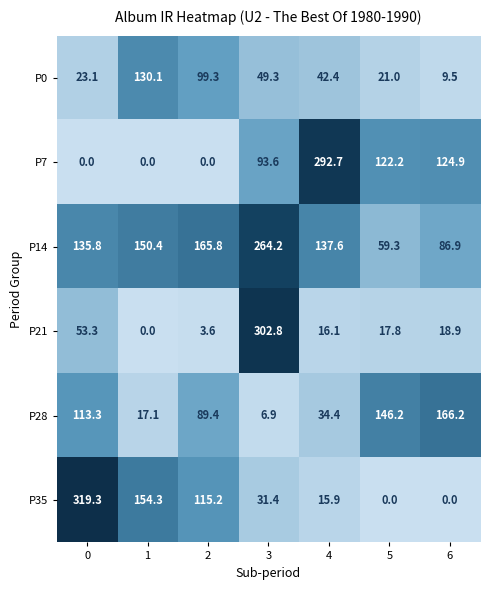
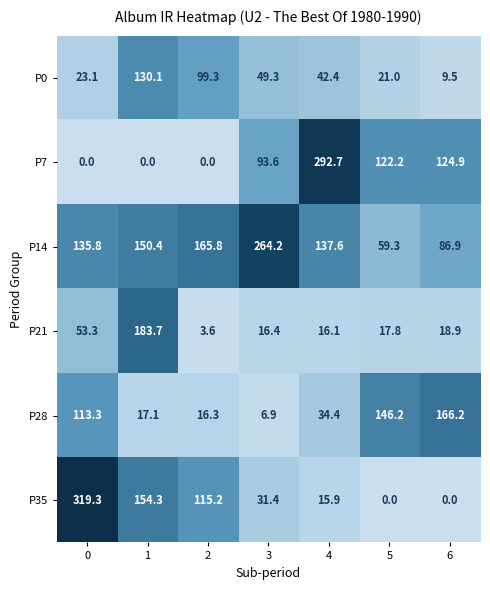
  {
    "P0": {
      "0": 23.1,
      "1": 130.1,
      "2": 99.3,
      "3": 49.3,
      "4": 42.4,
      "5": 21.0,
      "6": 9.5
    },
    "P7": {
      "0": 0.0,
      "1": 0.0,
      "2": 0.0,
      "3": 93.6,
      "4": 292.7,
      "5": 122.2,
      "6": 124.9
    },
    "P14": {
      "0": 135.8,
      "1": 150.4,
      "2": 165.8,
      "3": 264.2,
      "4": 137.6,
      "5": 59.3,
      "6": 86.9
    },
    "P21": {
      "0": 53.3,
-     "1": 0.0,
+     "1": 183.7,
      "2": 3.6,
-     "3": 302.8,
+     "3": 16.4,
      "4": 16.1,
      "5": 17.8,
      "6": 18.9
    },
    "P28": {
      "0": 113.3,
      "1": 17.1,
-     "2": 89.4,
+     "2": 16.3,
      "3": 6.9,
      "4": 34.4,
      "5": 146.2,
      "6": 166.2
    },
    "P35": {
      "0": 319.3,
      "1": 154.3,
      "2": 115.2,
      "3": 31.4,
      "4": 15.9,
      "5": 0.0,
      "6": 0.0
    }
  }
